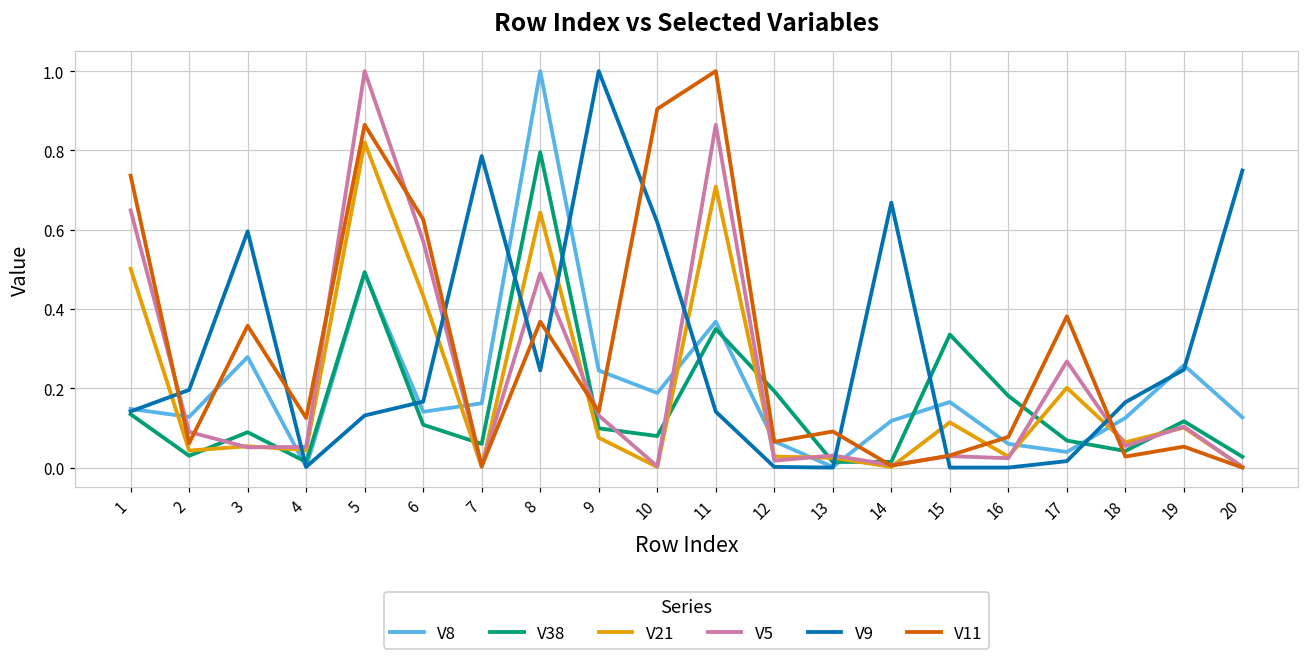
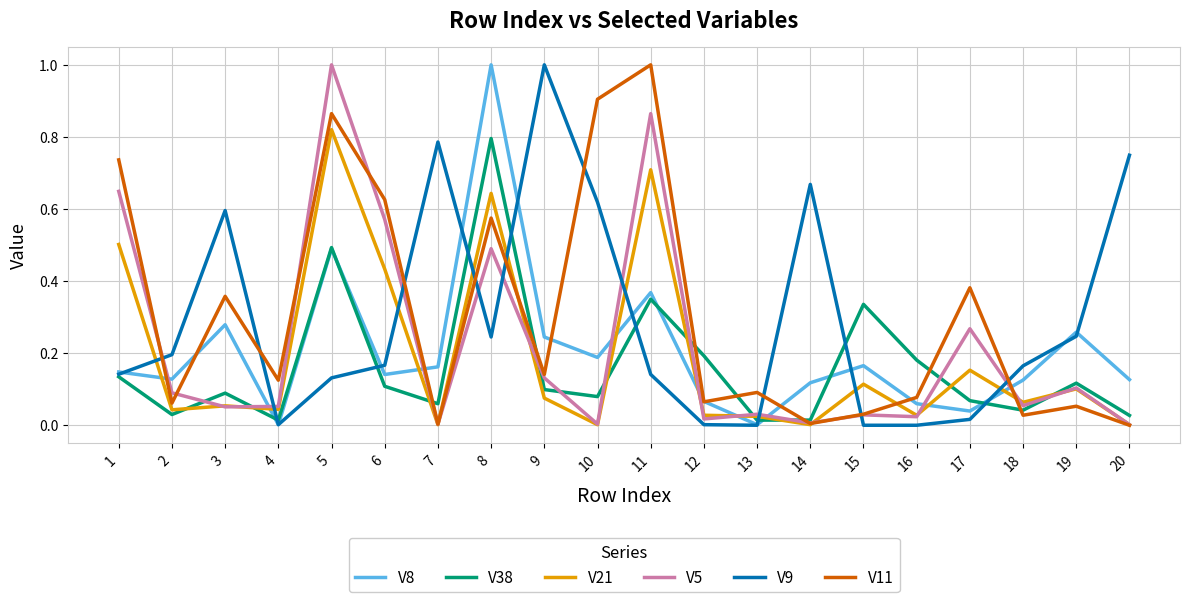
  {
    "V8": {
      "2": 0.13,
      "3": 0.28,
      "6": 0.14,
      "7": 0.16,
      "8": 1.00,
      "9": 0.24,
      "10": 0.19,
      "11": 0.37,
      "14": 0.12,
      "15": 0.17,
      "16": 0.06,
      "17": 0.04,
      "18": 0.13,
      "19": 0.26,
      "20": 0.13
    },
    "V38": {
      "2": 0.03,
      "3": 0.09,
      "4": 0.01,
      "6": 0.11,
      "7": 0.06,
      "8": 0.80,
      "9": 0.10,
      "10": 0.08,
      "11": 0.35,
      "12": 0.19,
      "13": 0.01,
      "14": 0.01,
      "15": 0.34,
      "16": 0.18,
      "17": 0.07,
      "18": 0.04,
      "19": 0.12,
      "20": 0.03
    },
    "V21": {
      "1": 0.50,
      "2": 0.04,
      "4": 0.04,
      "5": 0.82,
      "6": 0.43,
      "8": 0.64,
      "9": 0.08,
      "11": 0.71,
      "12": 0.03,
      "15": 0.11,
-     "17": 0.20,
+     "17": 0.15,
      "18": 0.06
    },
    "V5": {
      "1": 0.65,
      "2": 0.09,
      "4": 0.05,
      "5": 1.00,
      "6": 0.57,
      "8": 0.49,
      "9": 0.13,
      "11": 0.86,
      "12": 0.02,
      "17": 0.27,
      "18": 0.05
    },
    "V9": {
      "2": 0.20,
      "3": 0.60,
      "5": 0.13,
      "6": 0.17,
      "7": 0.79,
      "8": 0.24,
      "9": 1.00,
      "10": 0.62,
      "11": 0.14,
      "12": 0.00,
      "14": 0.67,
      "15": 0.00,
      "16": 0.00,
      "17": 0.02,
      "18": 0.16,
      "19": 0.25,
      "20": 0.75
    },
    "V11": {
      "1": 0.74,
      "2": 0.06,
      "3": 0.36,
      "4": 0.13,
      "5": 0.86,
      "6": 0.63,
-     "8": 0.37,
+     "8": 0.57,
      "9": 0.14,
      "10": 0.90,
      "11": 1.00,
      "13": 0.09,
      "16": 0.08,
      "17": 0.38,
      "18": 0.03,
      "19": 0.05
    }
  }
